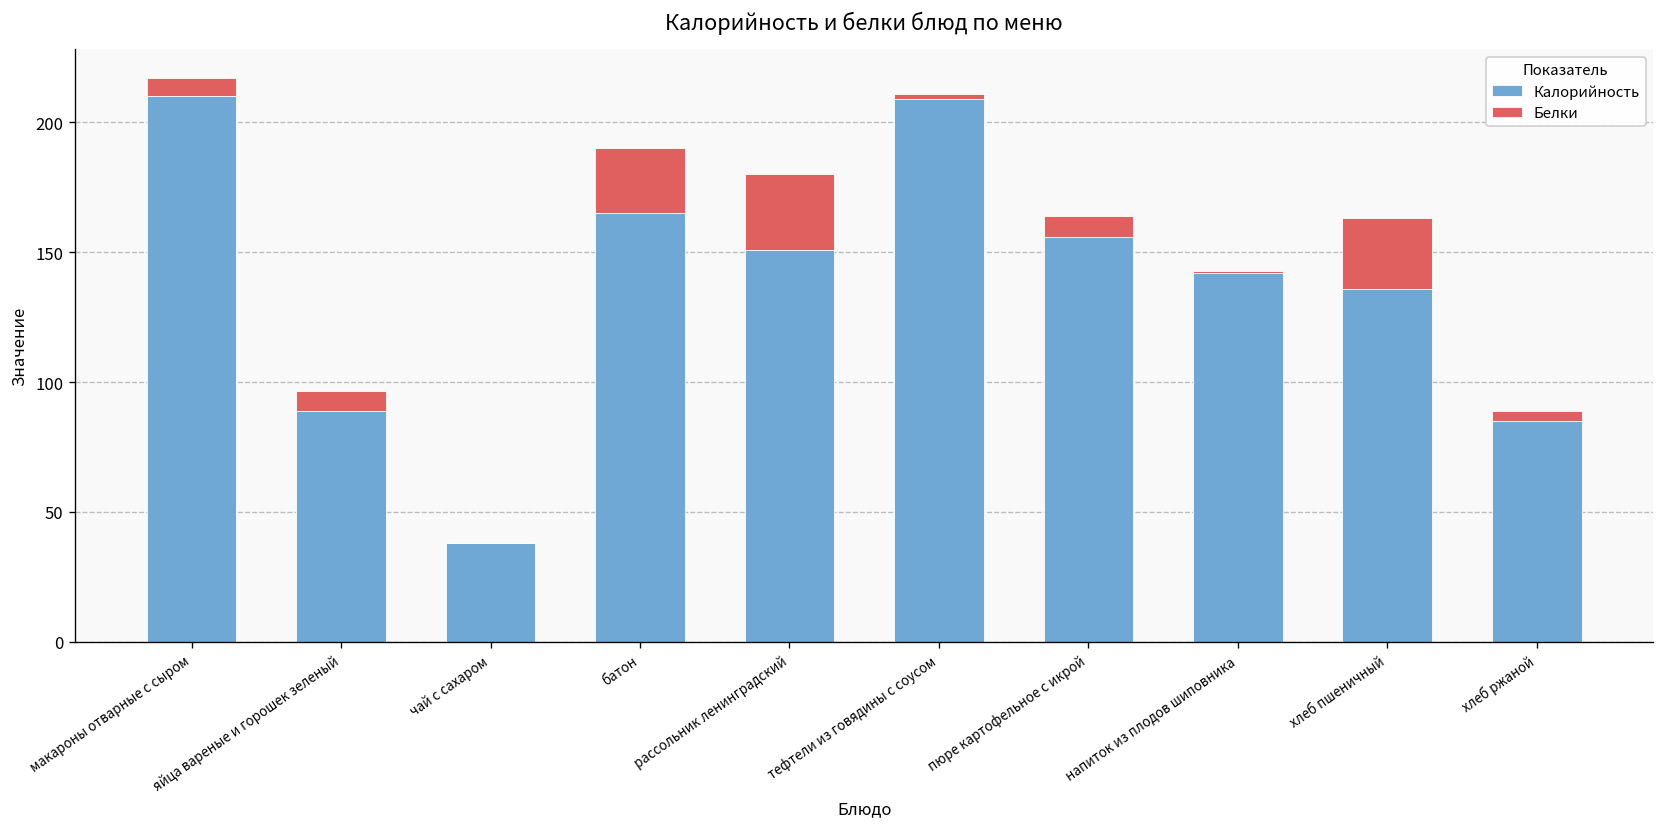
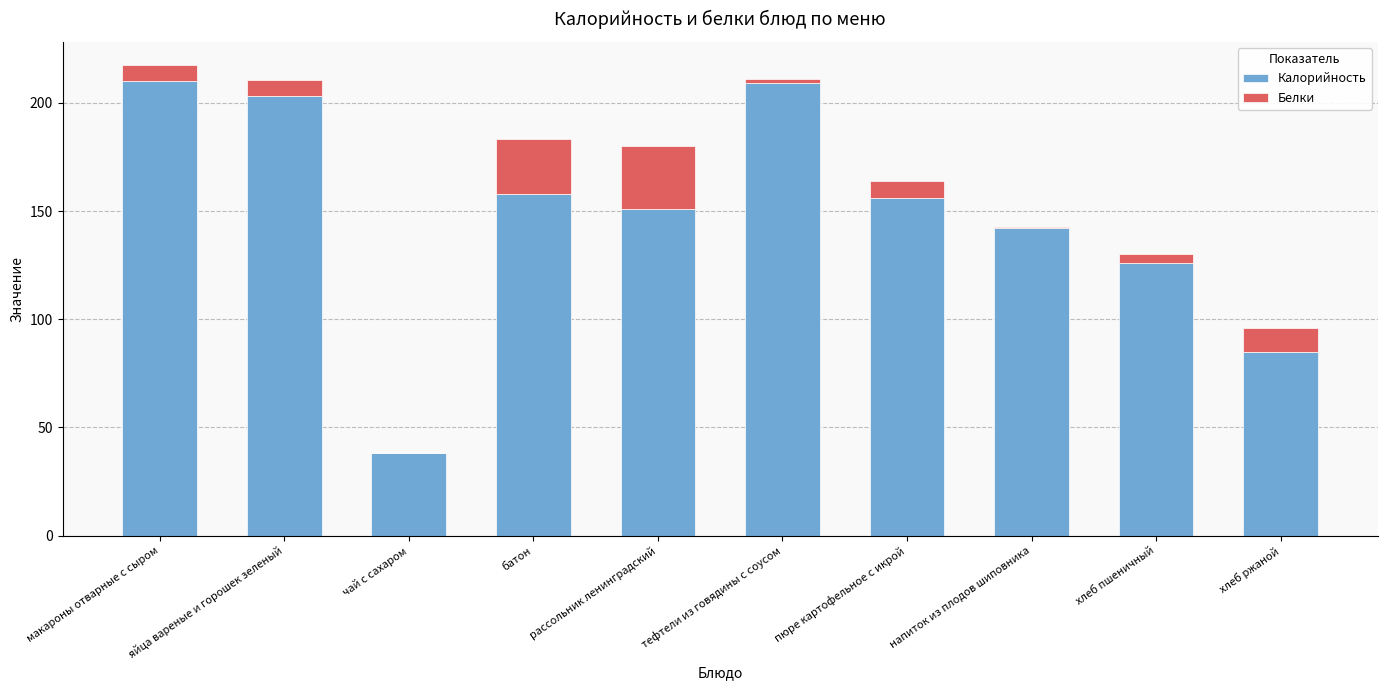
  {
    "Калорийность": {
      "макароны отварные с сыром": 210,
-     "яйца вареные и горошек зеленый": 89,
+     "яйца вареные и горошек зеленый": 203,
      "чай с сахаром": 38,
-     "батон": 165,
+     "батон": 158,
      "рассольник ленинградский": 151,
      "тефтели из говядины с соусом": 209,
      "пюре картофельное с икрой": 156,
      "напиток из плодов шиповника": 142,
-     "хлеб пшеничный": 136,
+     "хлеб пшеничный": 126,
      "хлеб ржаной": 85
    },
    "Белки": {
      "макароны отварные с сыром": 7,
      "яйца вареные и горошек зеленый": 7,
      "батон": 25,
      "рассольник ленинградский": 29,
      "тефтели из говядины с соусом": 2,
      "пюре картофельное с икрой": 8,
-     "хлеб пшеничный": 27,
-     "хлеб ржаной": 4
+     "хлеб пшеничный": 4,
+     "хлеб ржаной": 11
    }
  }
